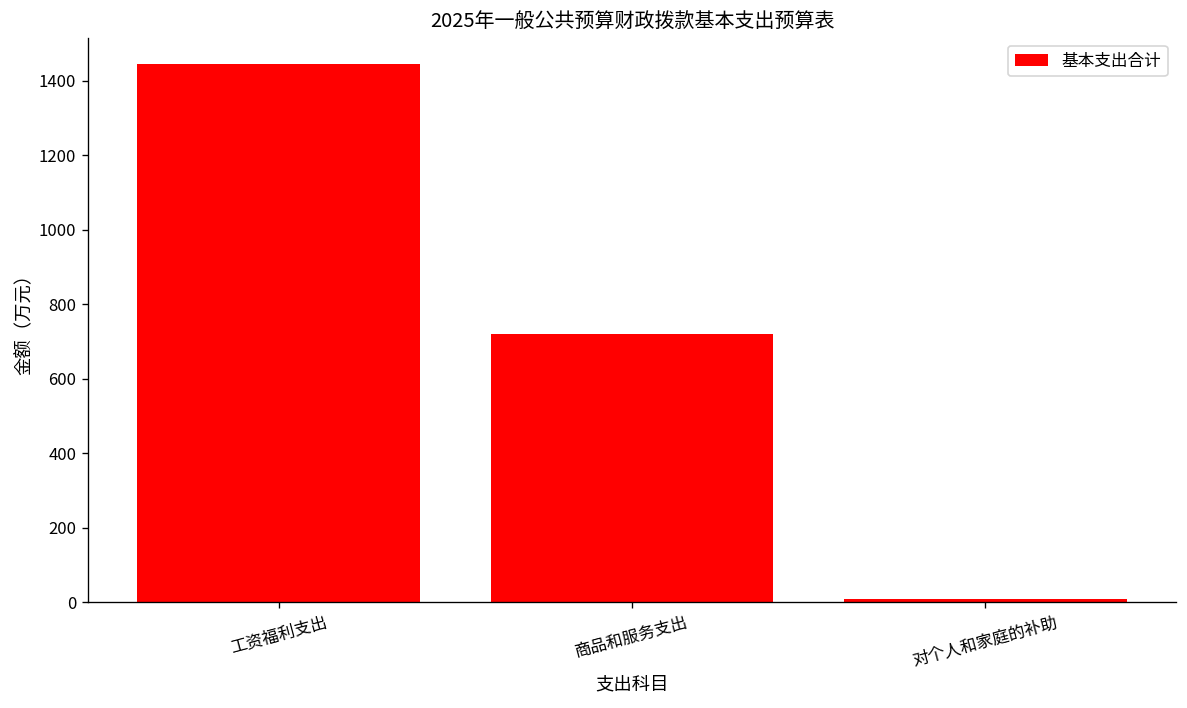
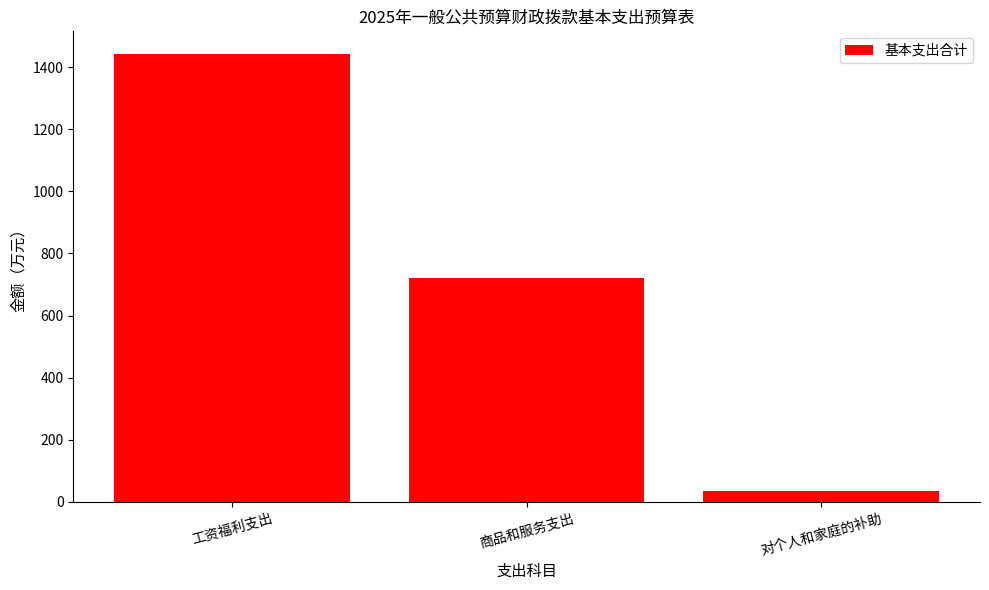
  {
    "工资福利支出": 1440,
    "商品和服务支出": 720,
-   "对个人和家庭的补助": 10
+   "对个人和家庭的补助": 30
  }
